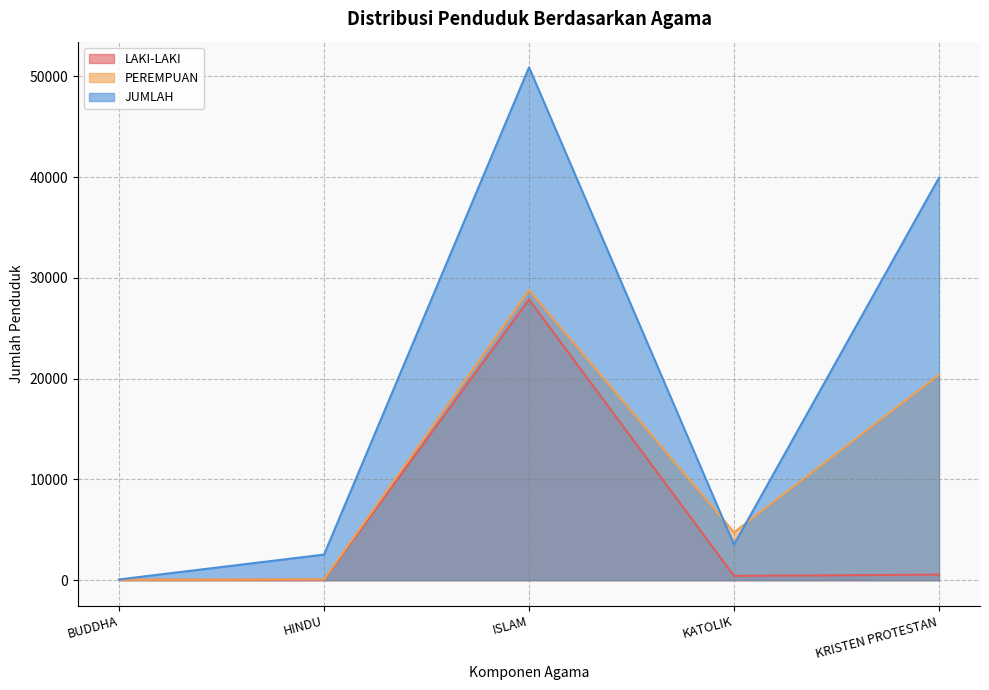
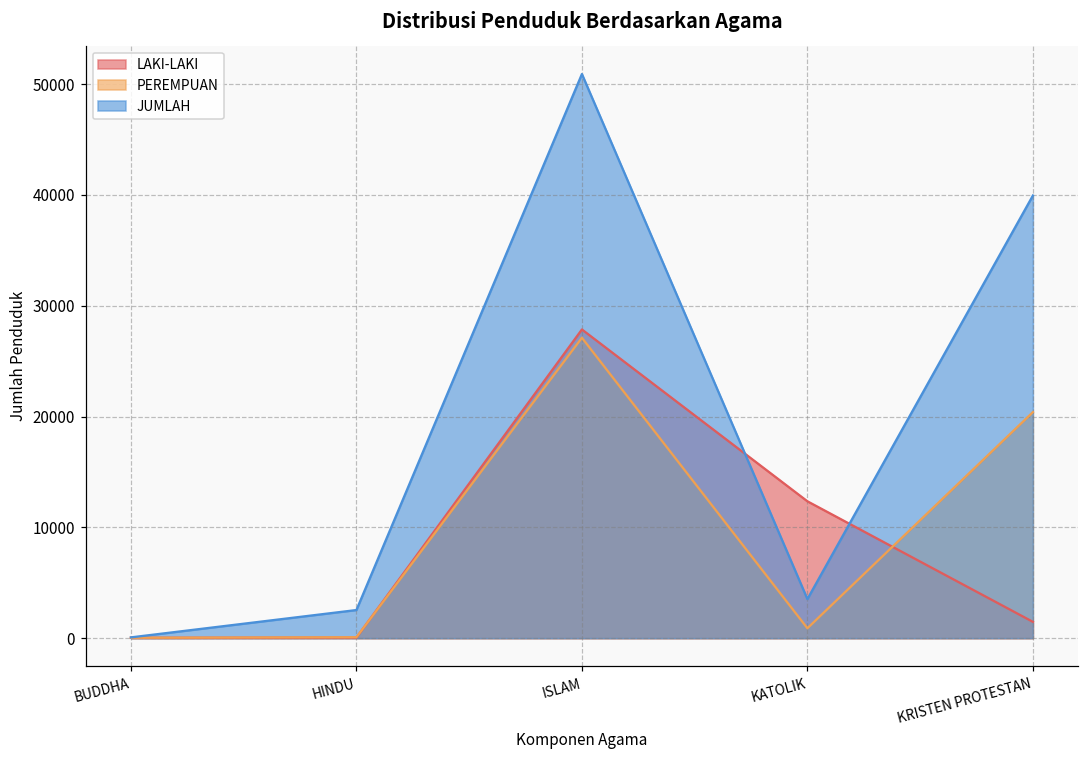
  {
    "LAKI-LAKI": {
      "ISLAM": 27900,
-     "KATOLIK": 400,
-     "KRISTEN PROTESTAN": 600
+     "KATOLIK": 12400,
+     "KRISTEN PROTESTAN": 1500
    },
    "PEREMPUAN": {
-     "ISLAM": 28800,
-     "KATOLIK": 4800,
+     "ISLAM": 27100,
+     "KATOLIK": 900,
      "KRISTEN PROTESTAN": 20400
    },
    "JUMLAH": {
      "HINDU": 2500,
      "ISLAM": 50900,
      "KATOLIK": 3500,
      "KRISTEN PROTESTAN": 39900
    }
  }
